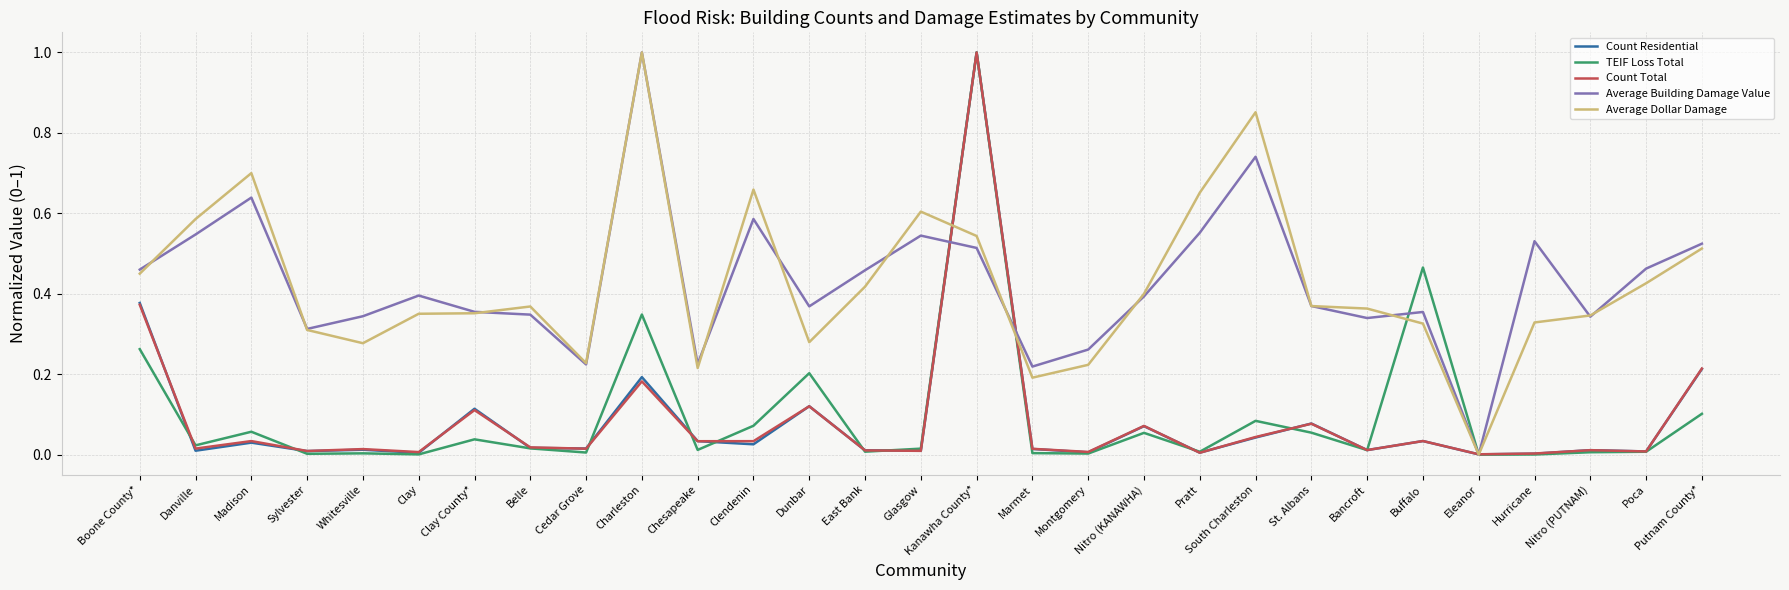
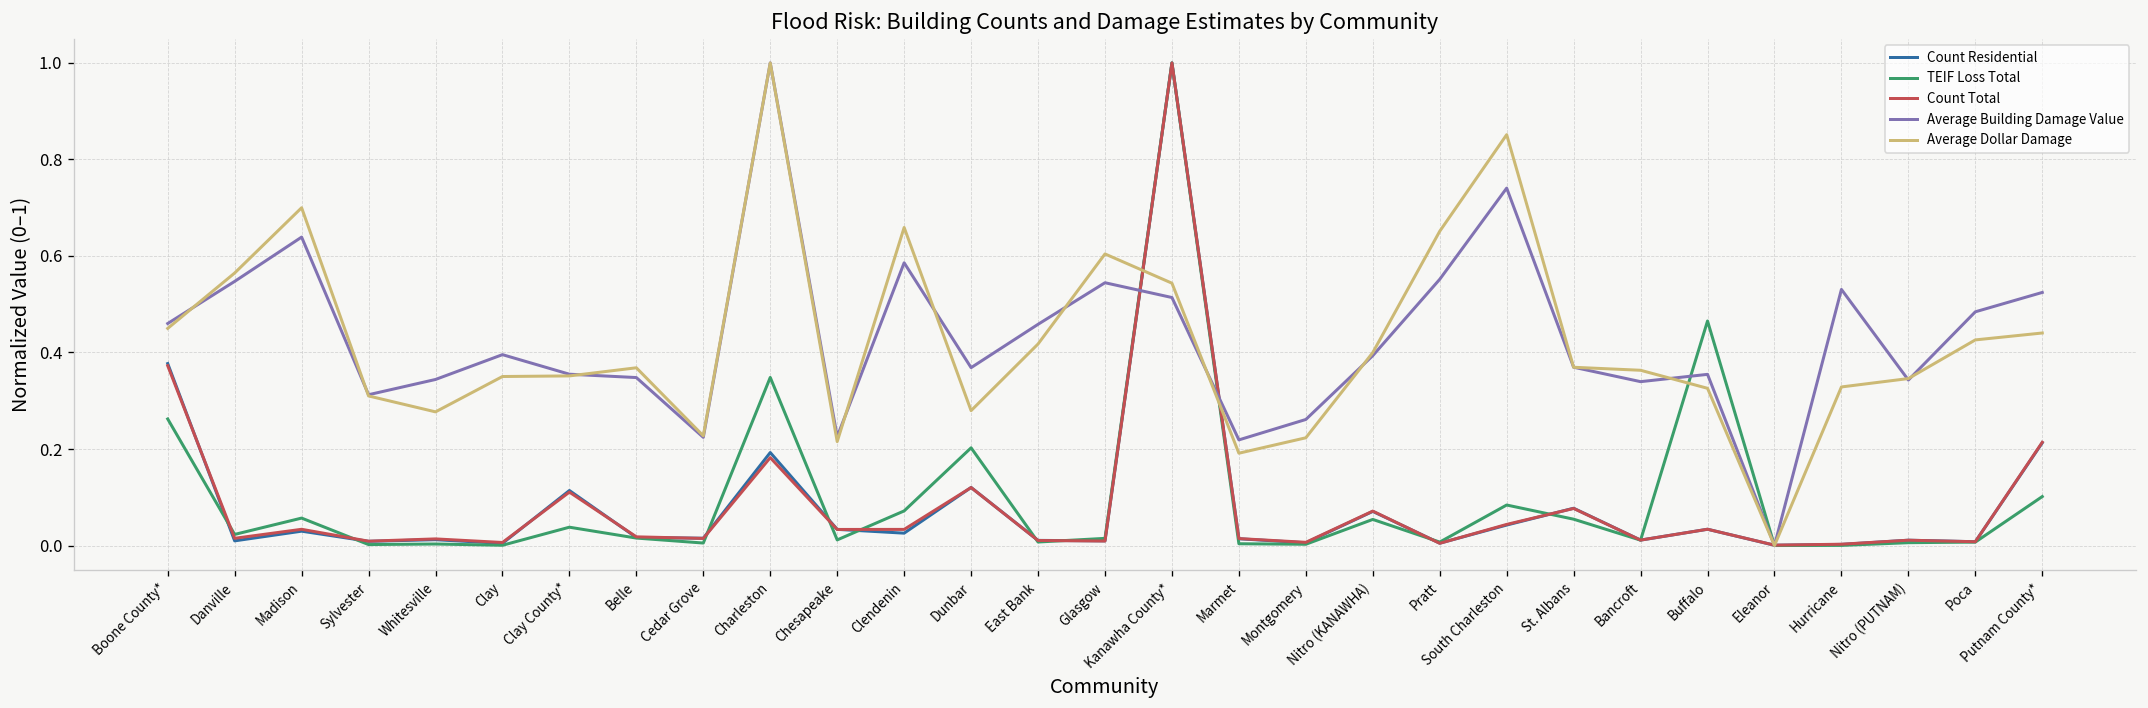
  {
    "Count Residential": {
      "Charleston": 0.19,
      "Clendenin": 0.03
    },
    "TEIF Loss Total": {
      "Boone County*": 0.26,
      "Danville": 0.02,
      "Madison": 0.06,
      "Sylvester": 0.00,
      "Whitesville": 0.00,
      "Clay County*": 0.04,
      "Cedar Grove": 0.01,
      "Charleston": 0.35,
      "Chesapeake": 0.01,
      "Clendenin": 0.07,
      "Dunbar": 0.20,
      "Marmet": 0.00,
      "Nitro (KANAWHA)": 0.05,
      "South Charleston": 0.08,
      "St. Albans": 0.05,
      "Buffalo": 0.47,
      "Putnam County*": 0.10
    },
    "Count Total": {
      "Charleston": 0.18,
      "Clendenin": 0.03
    },
    "Average Building Damage Value": {
      "Boone County*": 0.46,
      "Danville": 0.55,
      "Madison": 0.64,
      "Whitesville": 0.34,
      "Clay": 0.40,
      "Belle": 0.35,
      "Chesapeake": 0.23,
      "Clendenin": 0.59,
      "Dunbar": 0.37,
      "East Bank": 0.46,
      "Glasgow": 0.54,
      "Kanawha County*": 0.51,
      "Marmet": 0.22,
      "Montgomery": 0.26,
      "Nitro (KANAWHA)": 0.39,
      "Pratt": 0.55,
      "South Charleston": 0.74,
      "Bancroft": 0.34,
      "Buffalo": 0.35,
      "Hurricane": 0.53,
-     "Poca": 0.46,
+     "Poca": 0.48,
      "Putnam County*": 0.52
    },
    "Average Dollar Damage": {
      "Boone County*": 0.45,
-     "Danville": 0.59,
+     "Danville": 0.56,
      "Madison": 0.70,
      "Whitesville": 0.28,
      "Clay": 0.35,
      "Belle": 0.37,
      "Chesapeake": 0.22,
      "Clendenin": 0.66,
      "Dunbar": 0.28,
      "East Bank": 0.42,
      "Glasgow": 0.60,
      "Kanawha County*": 0.54,
      "Marmet": 0.19,
      "Montgomery": 0.22,
      "Nitro (KANAWHA)": 0.40,
      "Pratt": 0.65,
      "South Charleston": 0.85,
      "Bancroft": 0.36,
      "Buffalo": 0.33,
      "Hurricane": 0.33,
      "Poca": 0.43,
-     "Putnam County*": 0.51
+     "Putnam County*": 0.44
    }
  }
